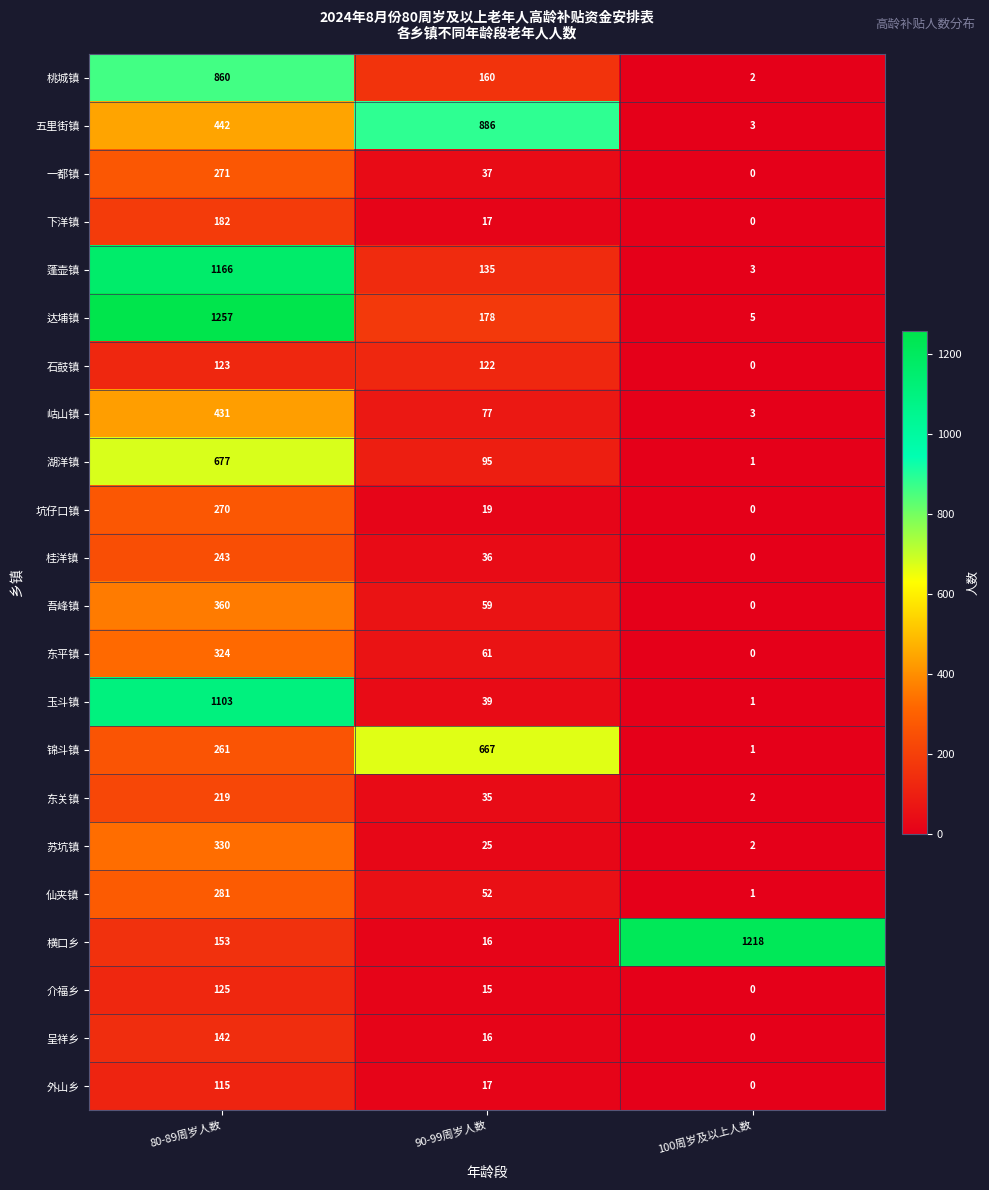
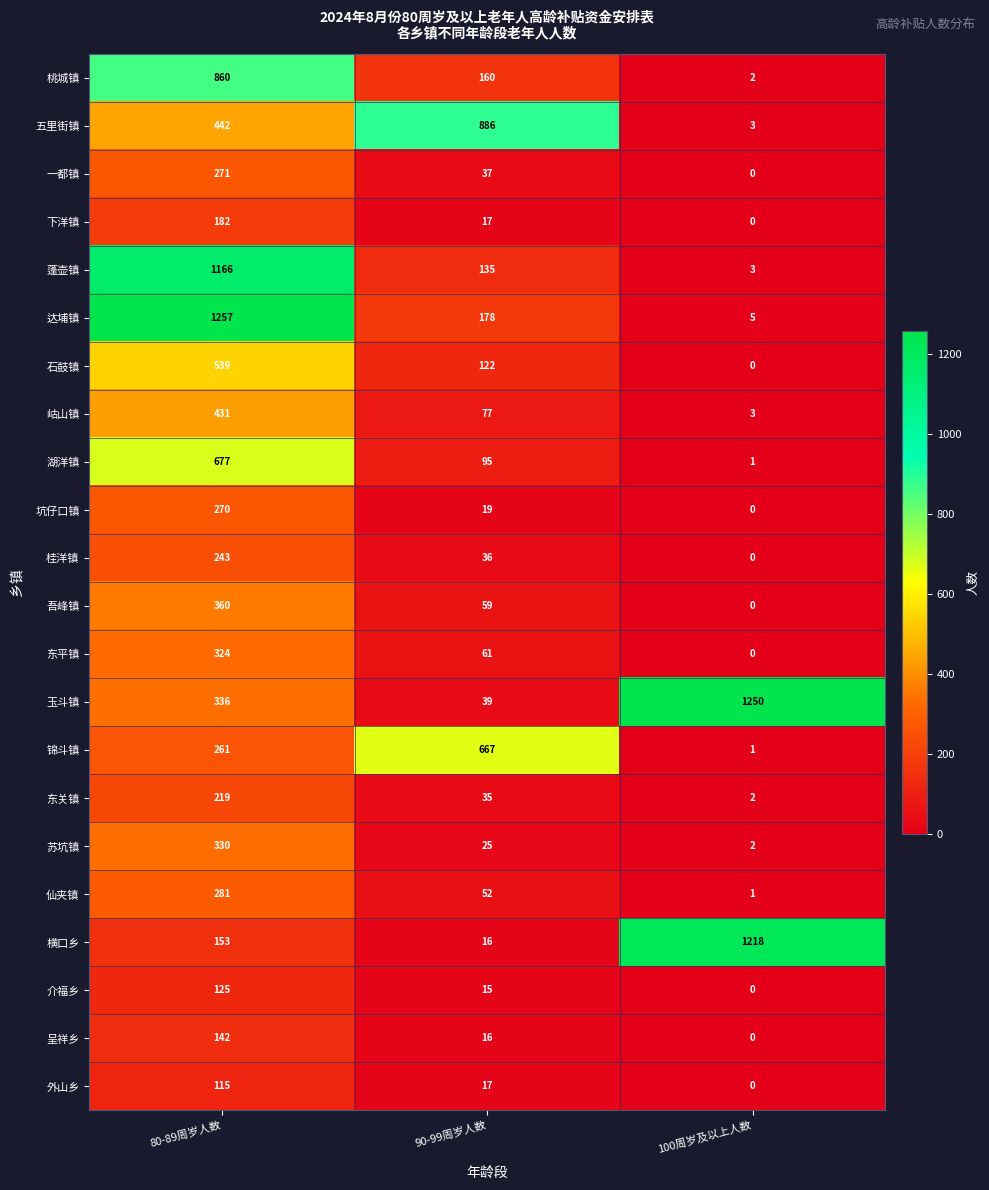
  {
    "桃城镇": {
      "80-89周岁人数": 860,
      "90-99周岁人数": 160,
      "100周岁及以上人数": 2
    },
    "五里街镇": {
      "80-89周岁人数": 442,
      "90-99周岁人数": 886,
      "100周岁及以上人数": 3
    },
    "一都镇": {
      "80-89周岁人数": 271,
      "90-99周岁人数": 37,
      "100周岁及以上人数": 0
    },
    "下洋镇": {
      "80-89周岁人数": 182,
      "90-99周岁人数": 17,
      "100周岁及以上人数": 0
    },
    "蓬壶镇": {
      "80-89周岁人数": 1166,
      "90-99周岁人数": 135,
      "100周岁及以上人数": 3
    },
    "达埔镇": {
      "80-89周岁人数": 1257,
      "90-99周岁人数": 178,
      "100周岁及以上人数": 5
    },
    "石鼓镇": {
-     "80-89周岁人数": 123,
+     "80-89周岁人数": 539,
      "90-99周岁人数": 122,
      "100周岁及以上人数": 0
    },
    "岵山镇": {
      "80-89周岁人数": 431,
      "90-99周岁人数": 77,
      "100周岁及以上人数": 3
    },
    "湖洋镇": {
      "80-89周岁人数": 677,
      "90-99周岁人数": 95,
      "100周岁及以上人数": 1
    },
    "坑仔口镇": {
      "80-89周岁人数": 270,
      "90-99周岁人数": 19,
      "100周岁及以上人数": 0
    },
    "桂洋镇": {
      "80-89周岁人数": 243,
      "90-99周岁人数": 36,
      "100周岁及以上人数": 0
    },
    "吾峰镇": {
      "80-89周岁人数": 360,
      "90-99周岁人数": 59,
      "100周岁及以上人数": 0
    },
    "东平镇": {
      "80-89周岁人数": 324,
      "90-99周岁人数": 61,
      "100周岁及以上人数": 0
    },
    "玉斗镇": {
-     "80-89周岁人数": 1103,
+     "80-89周岁人数": 336,
      "90-99周岁人数": 39,
-     "100周岁及以上人数": 1
+     "100周岁及以上人数": 1250
    },
    "锦斗镇": {
      "80-89周岁人数": 261,
      "90-99周岁人数": 667,
      "100周岁及以上人数": 1
    },
    "东关镇": {
      "80-89周岁人数": 219,
      "90-99周岁人数": 35,
      "100周岁及以上人数": 2
    },
    "苏坑镇": {
      "80-89周岁人数": 330,
      "90-99周岁人数": 25,
      "100周岁及以上人数": 2
    },
    "仙夹镇": {
      "80-89周岁人数": 281,
      "90-99周岁人数": 52,
      "100周岁及以上人数": 1
    },
    "横口乡": {
      "80-89周岁人数": 153,
      "90-99周岁人数": 16,
      "100周岁及以上人数": 1218
    },
    "介福乡": {
      "80-89周岁人数": 125,
      "90-99周岁人数": 15,
      "100周岁及以上人数": 0
    },
    "呈祥乡": {
      "80-89周岁人数": 142,
      "90-99周岁人数": 16,
      "100周岁及以上人数": 0
    },
    "外山乡": {
      "80-89周岁人数": 115,
      "90-99周岁人数": 17,
      "100周岁及以上人数": 0
    }
  }
